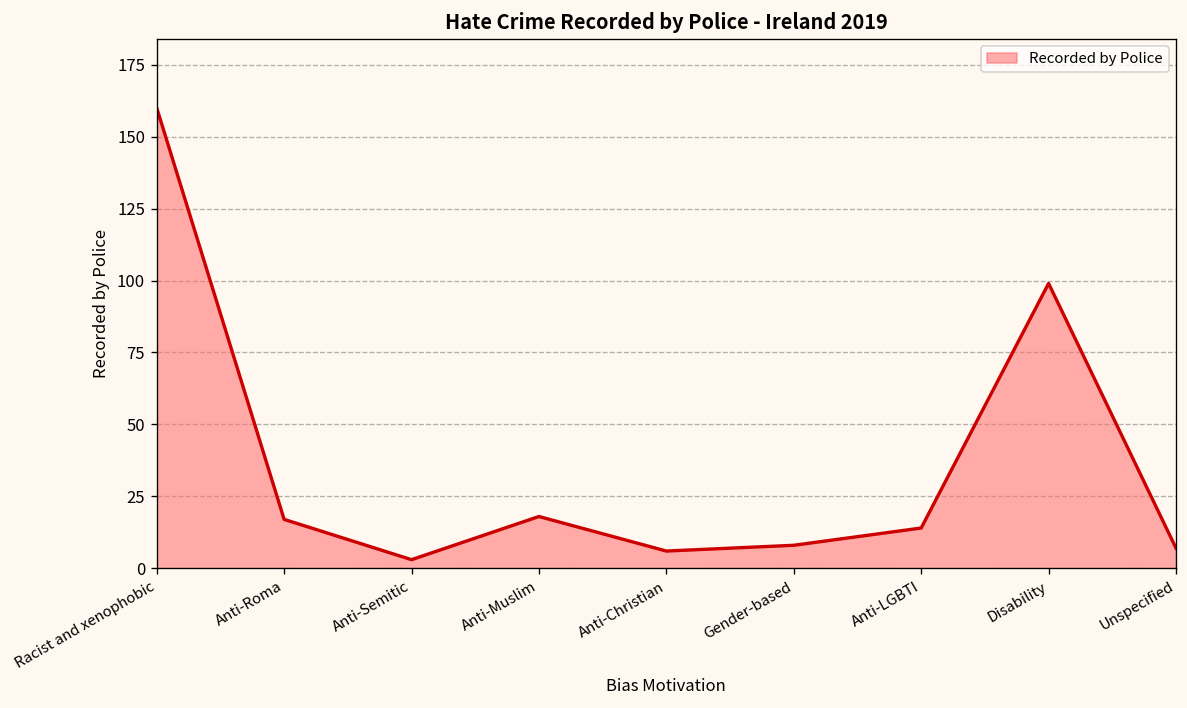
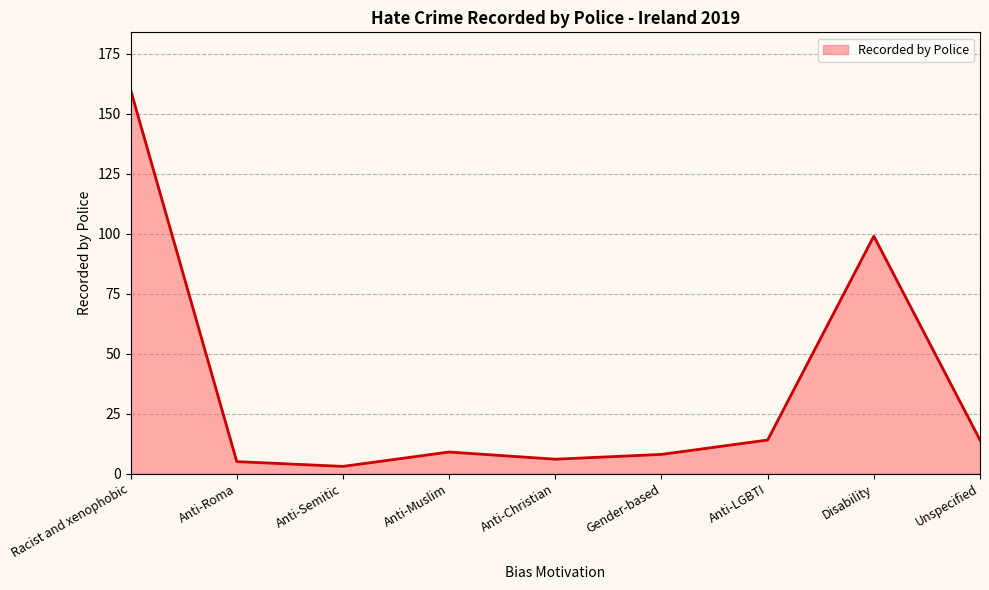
  {
    "Racist and xenophobic": 160,
-   "Anti-Roma": 17,
+   "Anti-Roma": 5,
    "Anti-Semitic": 3,
-   "Anti-Muslim": 18,
+   "Anti-Muslim": 9,
    "Anti-Christian": 6,
    "Gender-based": 8,
    "Anti-LGBTI": 14,
    "Disability": 99,
-   "Unspecified": 7
+   "Unspecified": 14
  }
